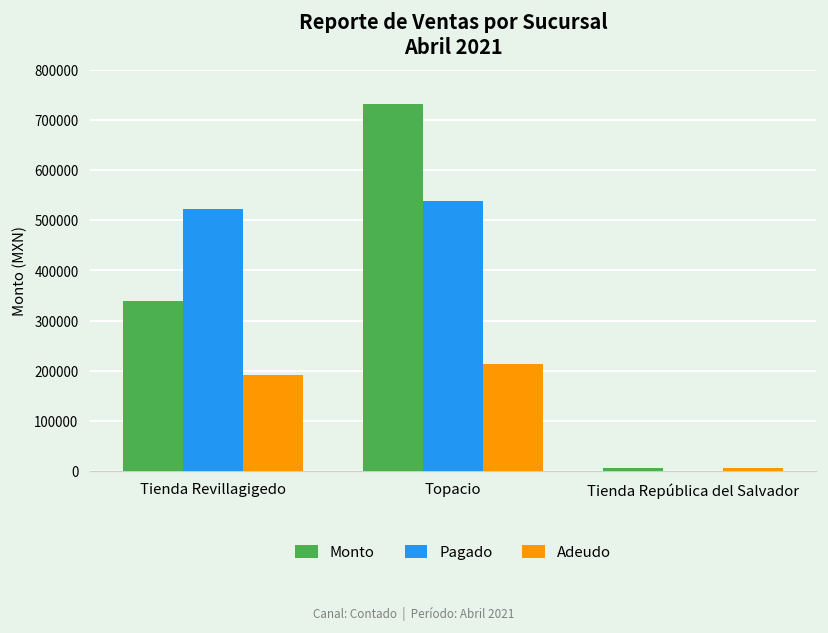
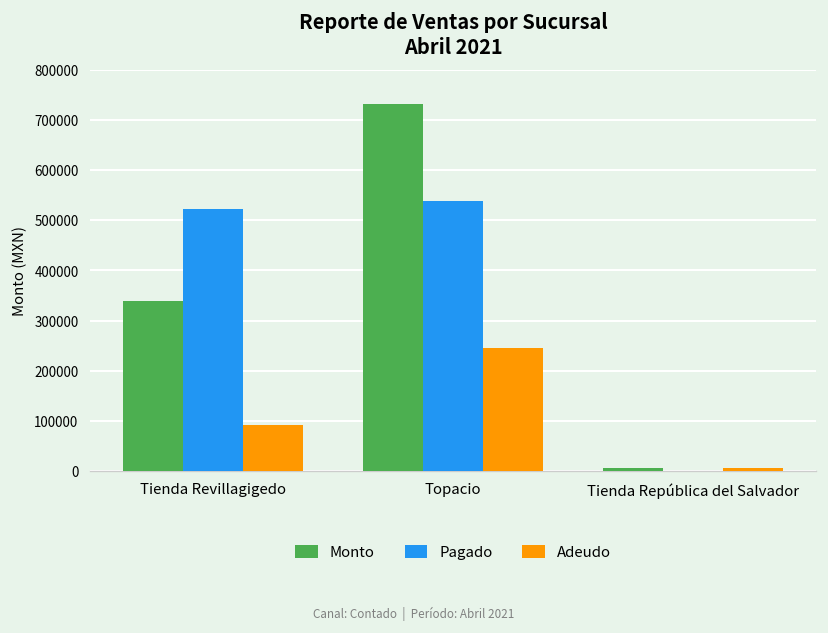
  {
    "Monto": {
      "Tienda Revillagigedo": 340000,
      "Topacio": 730000
    },
    "Pagado": {
      "Tienda Revillagigedo": 520000,
      "Topacio": 540000,
      "Tienda República del Salvador": 0
    },
    "Adeudo": {
-     "Tienda Revillagigedo": 190000,
-     "Topacio": 210000
+     "Tienda Revillagigedo": 90000,
+     "Topacio": 240000
    }
  }
